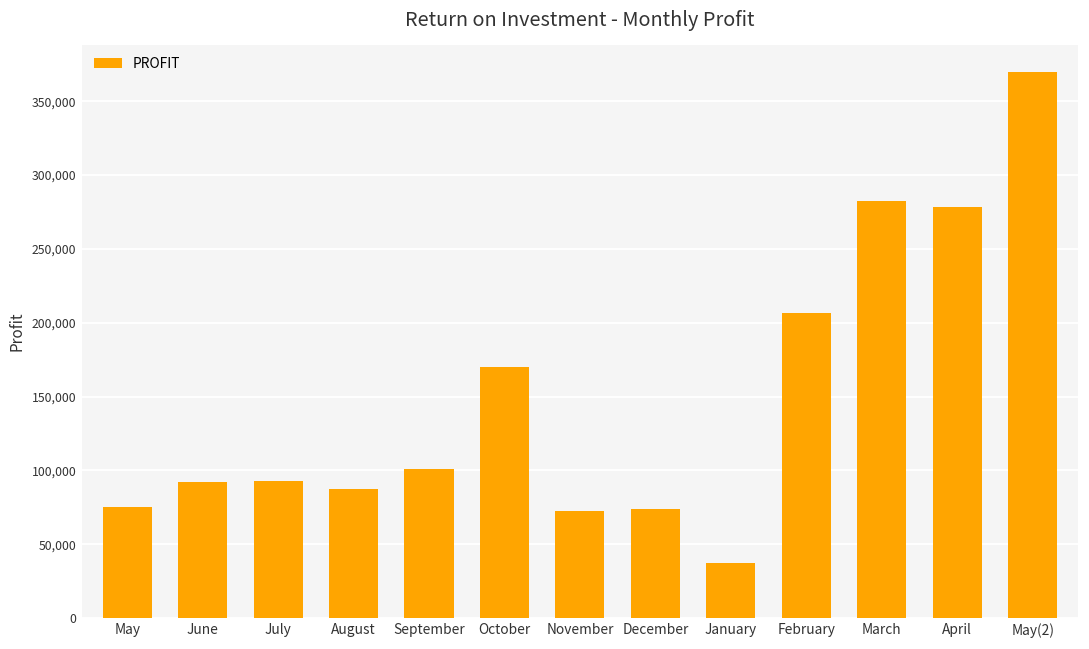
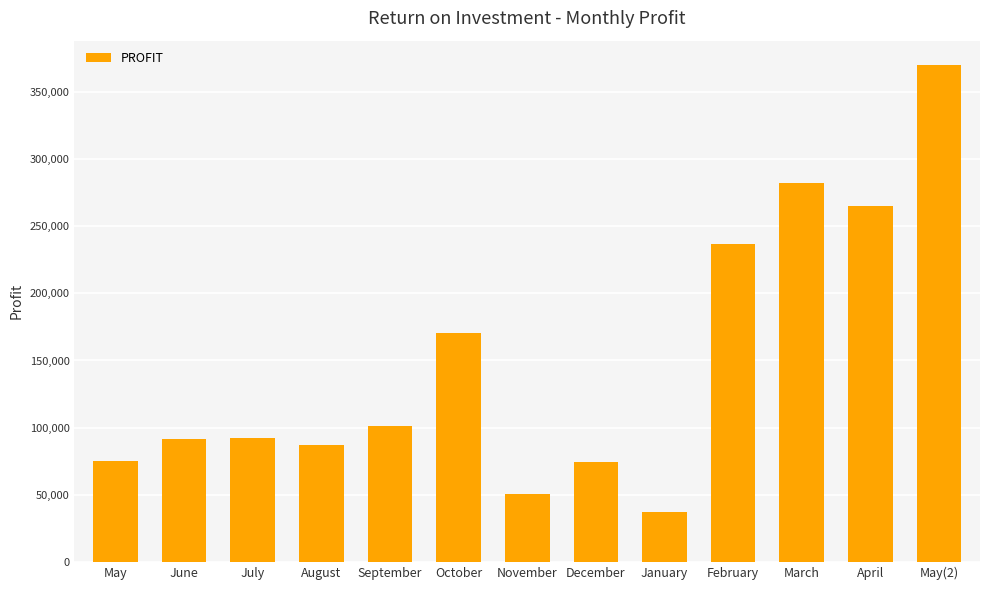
  {
    "May": "75,000",
    "June": "92,000",
    "July": "93,000",
    "August": "87,000",
    "September": "101,000",
    "October": "170,000",
-   "November": "73,000",
+   "November": "50,000",
    "December": "74,000",
    "January": "37,000",
-   "February": "207,000",
+   "February": "237,000",
    "March": "282,000",
-   "April": "278,000",
+   "April": "265,000",
    "May(2)": "370,000"
  }
